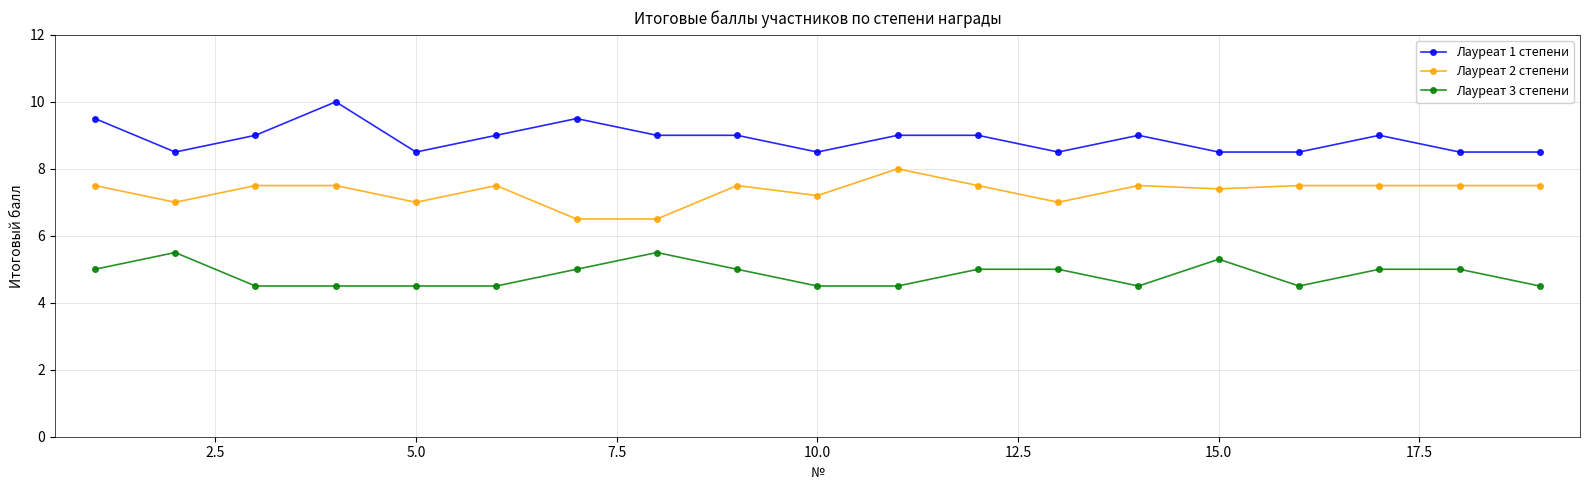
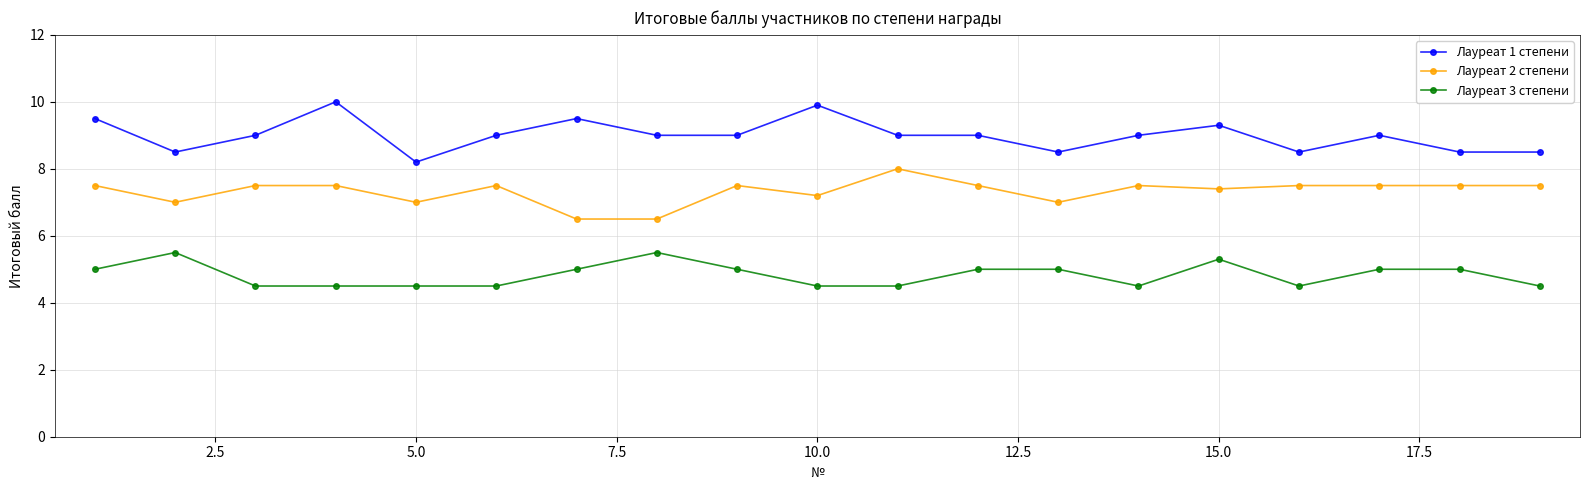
  {
    "Лауреат 1 степени": {
-     "5.0": 8.5,
-     "10.0": 8.5,
-     "15.0": 8.5
+     "5.0": 8.2,
+     "10.0": 9.9,
+     "15.0": 9.3
    },
    "Лауреат 2 степени": {
      "5.0": 7.0,
      "10.0": 7.2,
      "15.0": 7.4
    },
    "Лауреат 3 степени": {
      "5.0": 4.5,
      "10.0": 4.5,
      "15.0": 5.3
    }
  }
